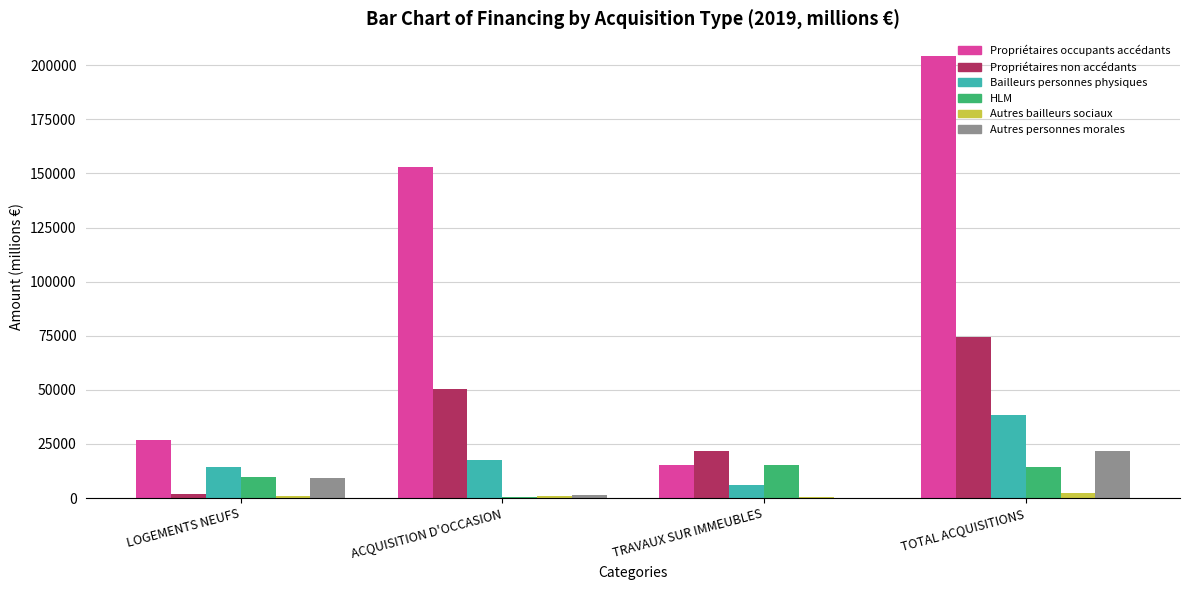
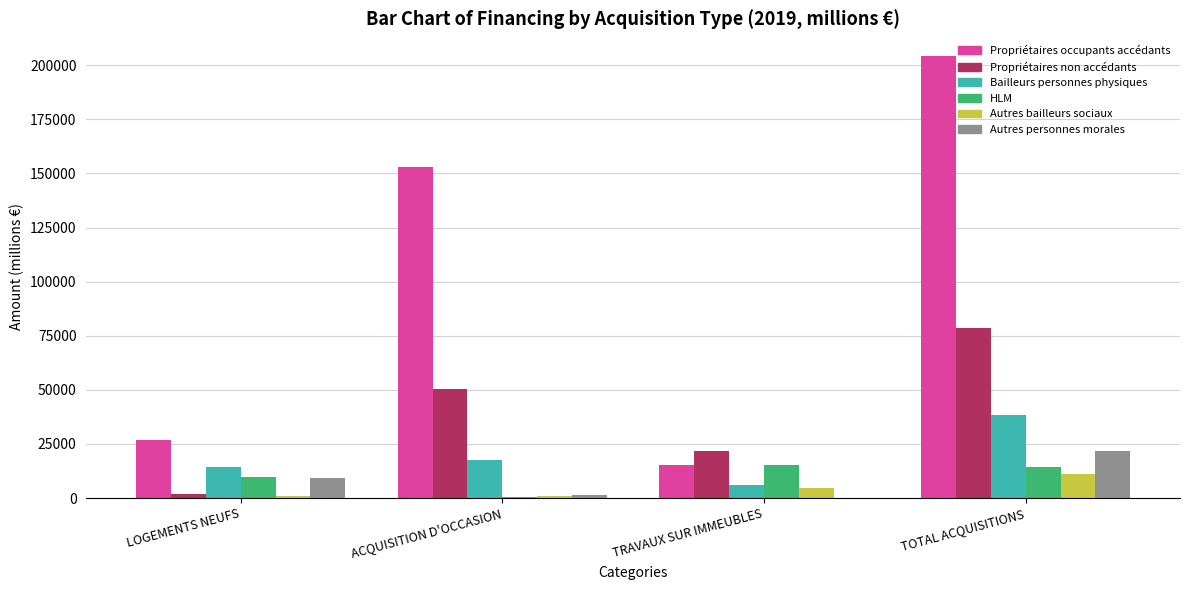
  {
    "Propriétaires occupants accédants": {
      "LOGEMENTS NEUFS": 27000,
      "ACQUISITION D'OCCASION": 153000,
      "TRAVAUX SUR IMMEUBLES": 15000,
      "TOTAL ACQUISITIONS": 204000
    },
    "Propriétaires non accédants": {
      "LOGEMENTS NEUFS": 2000,
      "ACQUISITION D'OCCASION": 51000,
      "TRAVAUX SUR IMMEUBLES": 22000,
-     "TOTAL ACQUISITIONS": 74000
+     "TOTAL ACQUISITIONS": 79000
    },
    "Bailleurs personnes physiques": {
      "LOGEMENTS NEUFS": 15000,
      "ACQUISITION D'OCCASION": 18000,
      "TRAVAUX SUR IMMEUBLES": 6000,
      "TOTAL ACQUISITIONS": 38000
    },
    "HLM": {
      "LOGEMENTS NEUFS": 10000,
      "TRAVAUX SUR IMMEUBLES": 15000,
      "TOTAL ACQUISITIONS": 14000
    },
    "Autres bailleurs sociaux": {
-     "TRAVAUX SUR IMMEUBLES": 0,
-     "TOTAL ACQUISITIONS": 2000
+     "TRAVAUX SUR IMMEUBLES": 5000,
+     "TOTAL ACQUISITIONS": 11000
    },
    "Autres personnes morales": {
      "LOGEMENTS NEUFS": 9000,
      "ACQUISITION D'OCCASION": 1000,
      "TOTAL ACQUISITIONS": 22000
    }
  }
